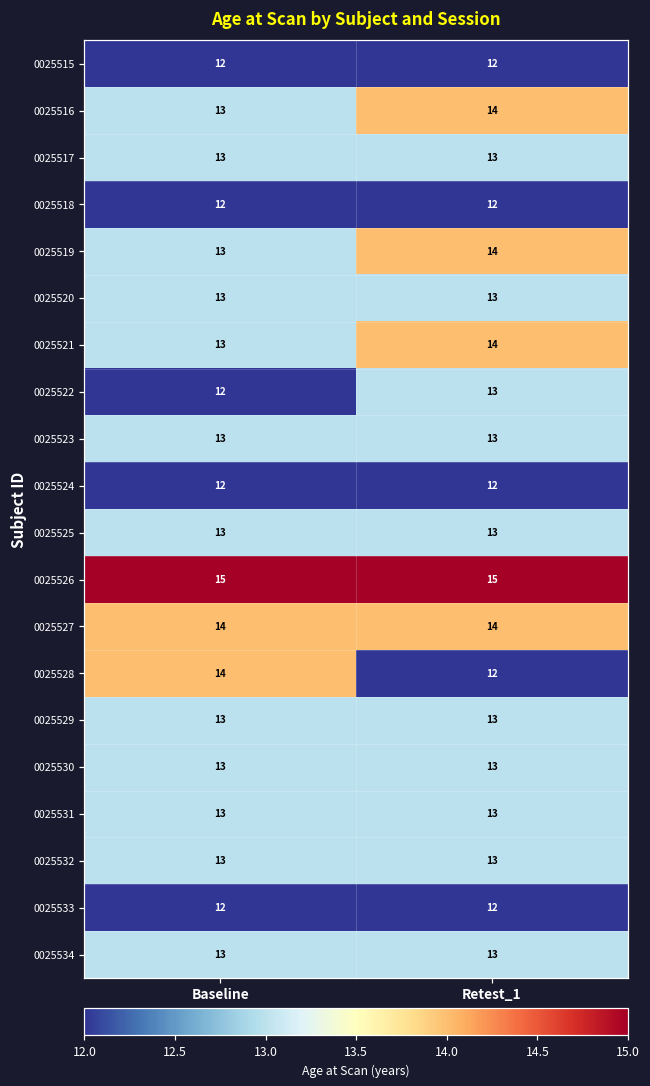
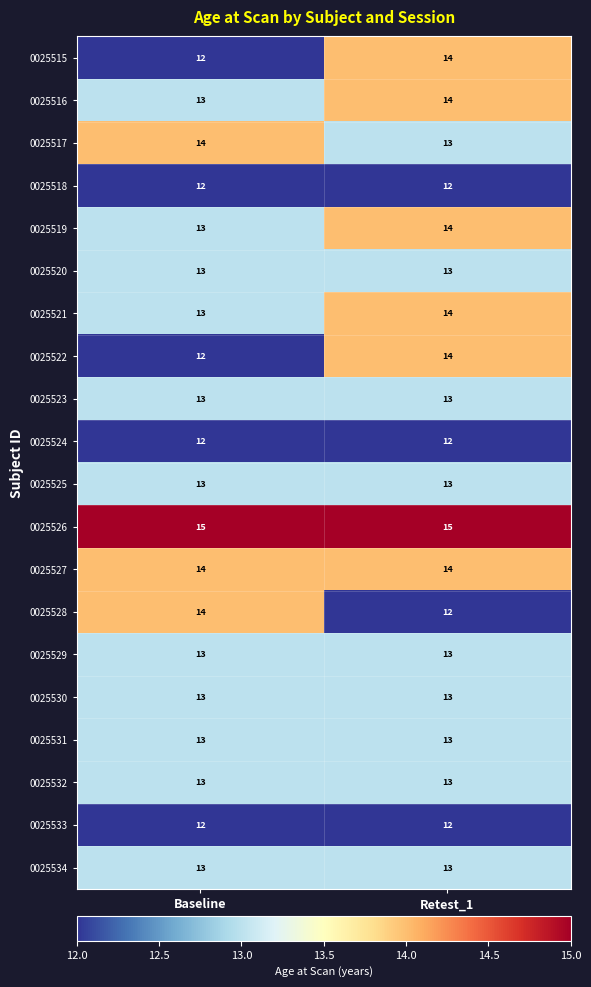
  {
    "0025515": {
      "Baseline": 12,
-     "Retest_1": 12
+     "Retest_1": 14
    },
    "0025516": {
      "Baseline": 13,
      "Retest_1": 14
    },
    "0025517": {
-     "Baseline": 13,
+     "Baseline": 14,
      "Retest_1": 13
    },
    "0025518": {
      "Baseline": 12,
      "Retest_1": 12
    },
    "0025519": {
      "Baseline": 13,
      "Retest_1": 14
    },
    "0025520": {
      "Baseline": 13,
      "Retest_1": 13
    },
    "0025521": {
      "Baseline": 13,
      "Retest_1": 14
    },
    "0025522": {
      "Baseline": 12,
-     "Retest_1": 13
+     "Retest_1": 14
    },
    "0025523": {
      "Baseline": 13,
      "Retest_1": 13
    },
    "0025524": {
      "Baseline": 12,
      "Retest_1": 12
    },
    "0025525": {
      "Baseline": 13,
      "Retest_1": 13
    },
    "0025526": {
      "Baseline": 15,
      "Retest_1": 15
    },
    "0025527": {
      "Baseline": 14,
      "Retest_1": 14
    },
    "0025528": {
      "Baseline": 14,
      "Retest_1": 12
    },
    "0025529": {
      "Baseline": 13,
      "Retest_1": 13
    },
    "0025530": {
      "Baseline": 13,
      "Retest_1": 13
    },
    "0025531": {
      "Baseline": 13,
      "Retest_1": 13
    },
    "0025532": {
      "Baseline": 13,
      "Retest_1": 13
    },
    "0025533": {
      "Baseline": 12,
      "Retest_1": 12
    },
    "0025534": {
      "Baseline": 13,
      "Retest_1": 13
    }
  }
